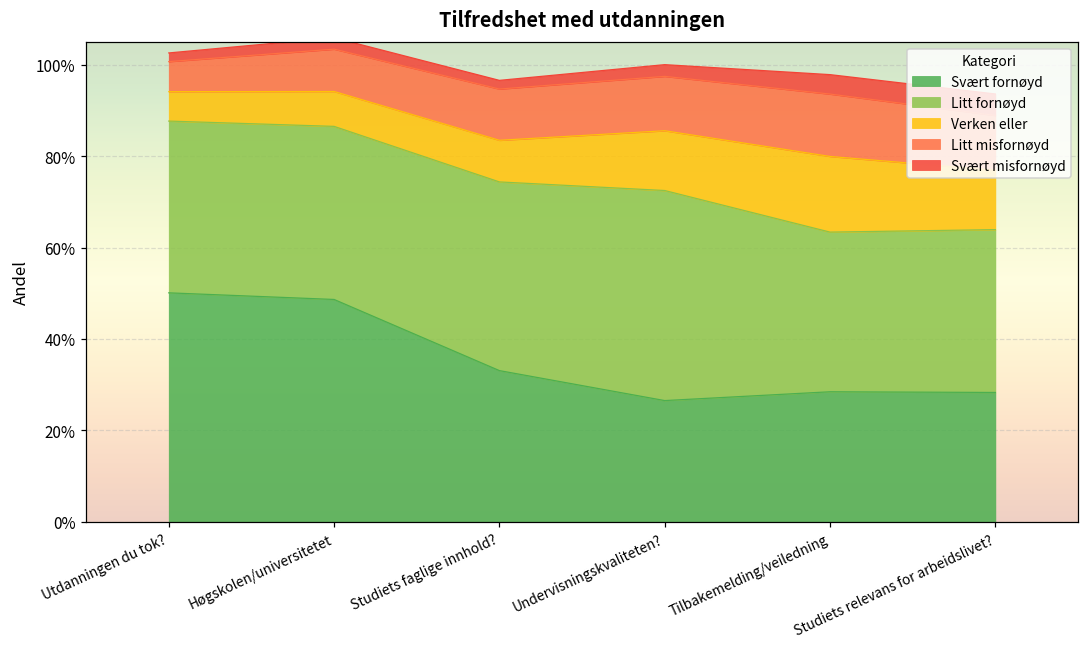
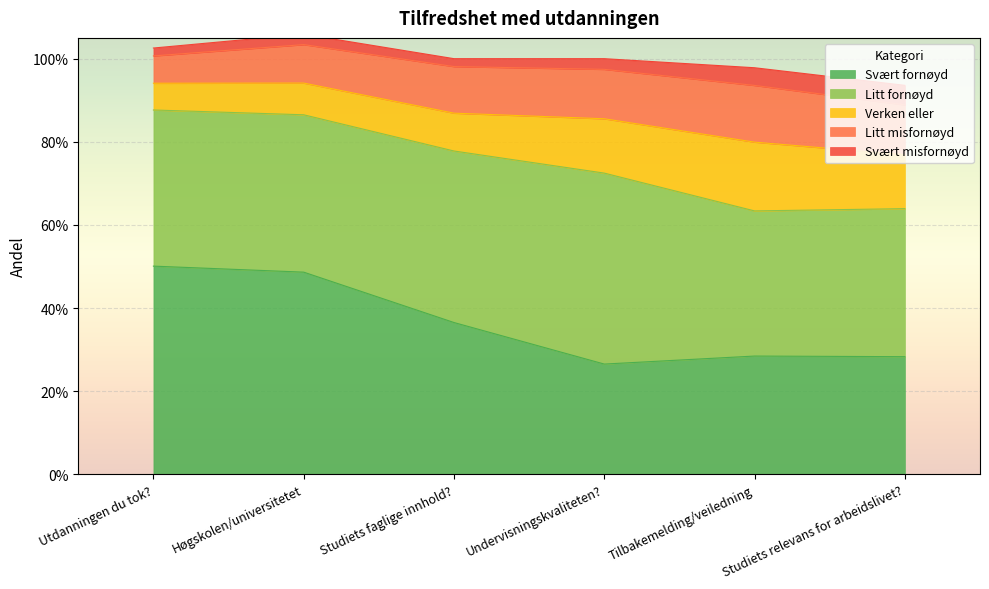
  {
    "Svært fornøyd": {
      "Utdanningen du tok?": "50%",
      "Høgskolen/universitetet": "49%",
-     "Studiets faglige innhold?": "33%",
+     "Studiets faglige innhold?": "37%",
      "Undervisningskvaliteten?": "27%",
      "Tilbakemelding/veiledning": "28%",
      "Studiets relevans for arbeidslivet?": "28%"
    },
    "Litt fornøyd": {
      "Utdanningen du tok?": "38%",
      "Høgskolen/universitetet": "38%",
      "Studiets faglige innhold?": "41%",
      "Undervisningskvaliteten?": "46%",
      "Tilbakemelding/veiledning": "35%",
      "Studiets relevans for arbeidslivet?": "36%"
    },
    "Verken eller": {
      "Utdanningen du tok?": "6%",
      "Høgskolen/universitetet": "8%",
      "Studiets faglige innhold?": "9%",
      "Undervisningskvaliteten?": "13%",
      "Tilbakemelding/veiledning": "17%"
    }
  }
